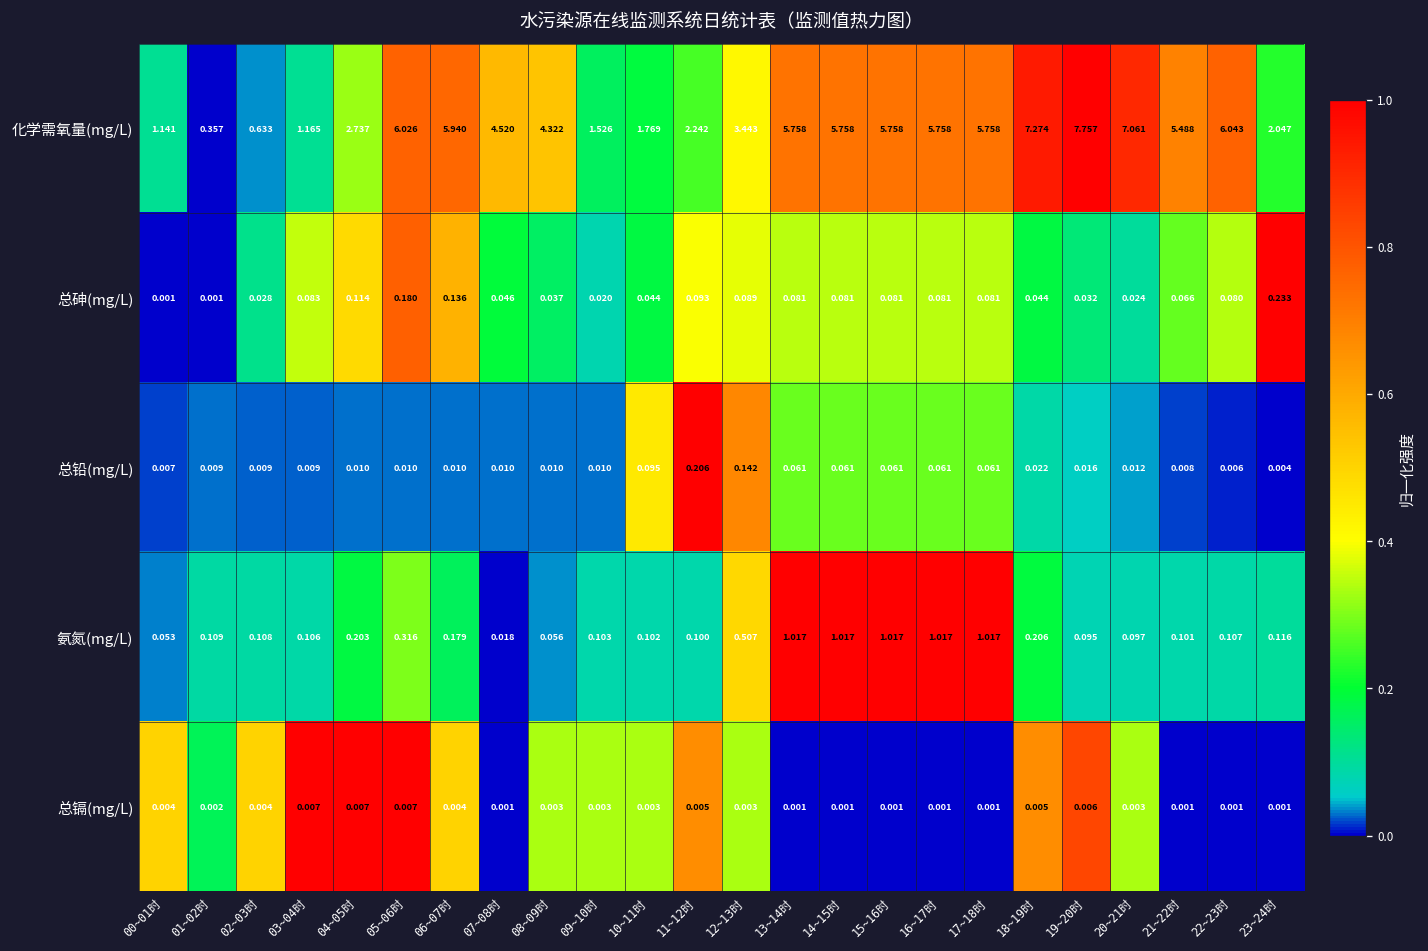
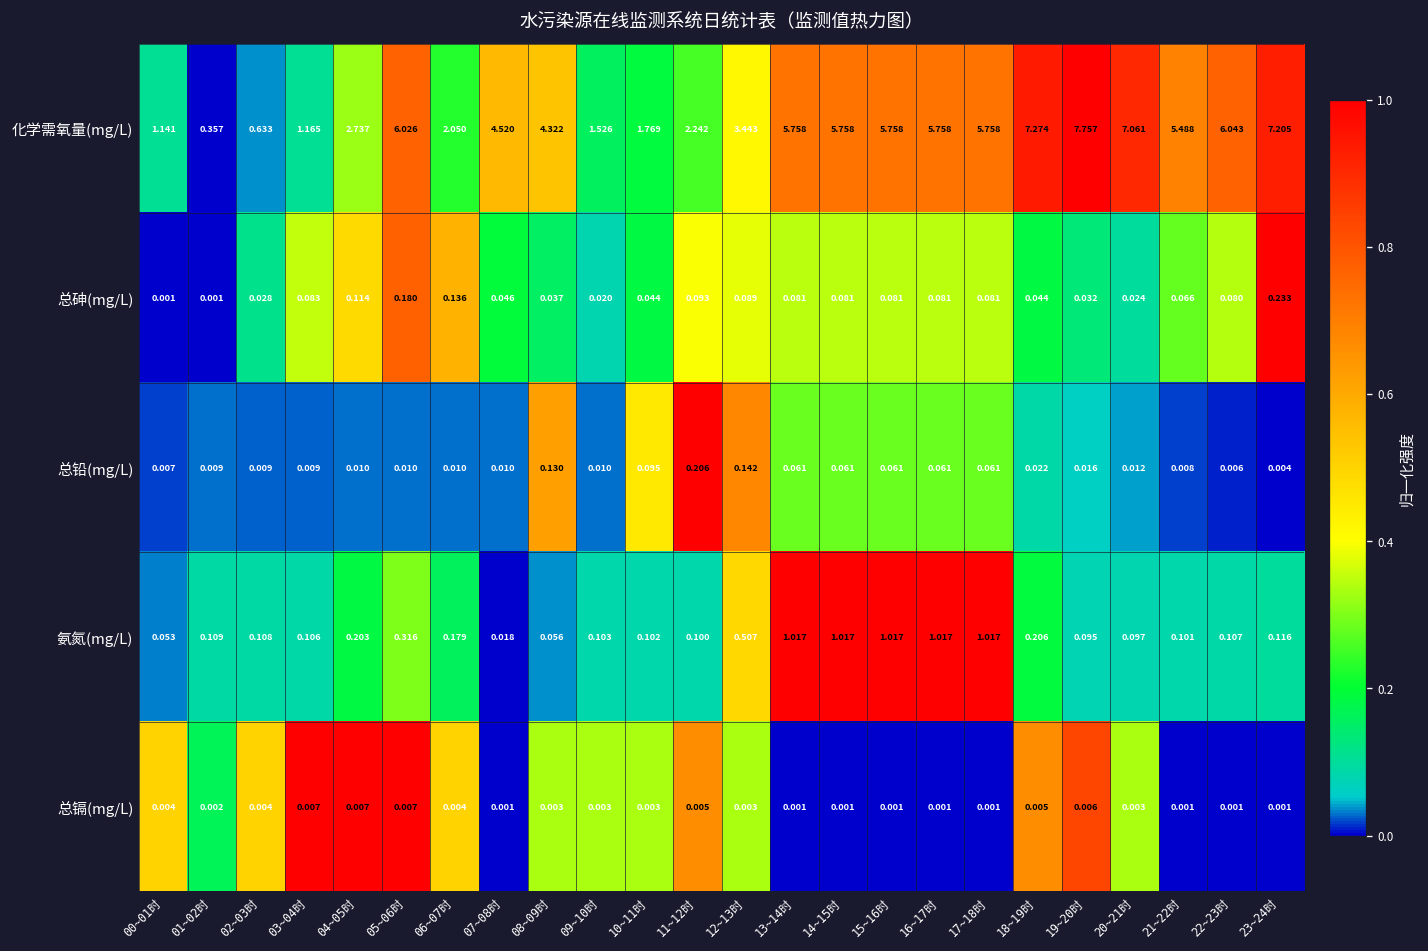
  {
    "化学需氧量(mg/L)": {
      "00~01时": 1.141,
      "01~02时": 0.357,
      "02~03时": 0.633,
      "03~04时": 1.165,
      "04~05时": 2.737,
      "05~06时": 6.026,
-     "06~07时": 5.940,
+     "06~07时": 2.050,
      "07~08时": 4.520,
      "08~09时": 4.322,
      "09~10时": 1.526,
      "10~11时": 1.769,
      "11~12时": 2.242,
      "12~13时": 3.443,
      "13~14时": 5.758,
      "14~15时": 5.758,
      "15~16时": 5.758,
      "16~17时": 5.758,
      "17~18时": 5.758,
      "18~19时": 7.274,
      "19~20时": 7.757,
      "20~21时": 7.061,
      "21~22时": 5.488,
      "22~23时": 6.043,
-     "23~24时": 2.047
+     "23~24时": 7.205
    },
    "总砷(mg/L)": {
      "00~01时": 0.001,
      "01~02时": 0.001,
      "02~03时": 0.028,
      "03~04时": 0.083,
      "04~05时": 0.114,
      "05~06时": 0.180,
      "06~07时": 0.136,
      "07~08时": 0.046,
      "08~09时": 0.037,
      "09~10时": 0.020,
      "10~11时": 0.044,
      "11~12时": 0.093,
      "12~13时": 0.089,
      "13~14时": 0.081,
      "14~15时": 0.081,
      "15~16时": 0.081,
      "16~17时": 0.081,
      "17~18时": 0.081,
      "18~19时": 0.044,
      "19~20时": 0.032,
      "20~21时": 0.024,
      "21~22时": 0.066,
      "22~23时": 0.080,
      "23~24时": 0.233
    },
    "总铅(mg/L)": {
      "00~01时": 0.007,
      "01~02时": 0.009,
      "02~03时": 0.009,
      "03~04时": 0.009,
      "04~05时": 0.010,
      "05~06时": 0.010,
      "06~07时": 0.010,
      "07~08时": 0.010,
-     "08~09时": 0.010,
+     "08~09时": 0.130,
      "09~10时": 0.010,
      "10~11时": 0.095,
      "11~12时": 0.206,
      "12~13时": 0.142,
      "13~14时": 0.061,
      "14~15时": 0.061,
      "15~16时": 0.061,
      "16~17时": 0.061,
      "17~18时": 0.061,
      "18~19时": 0.022,
      "19~20时": 0.016,
      "20~21时": 0.012,
      "21~22时": 0.008,
      "22~23时": 0.006,
      "23~24时": 0.004
    },
    "氨氮(mg/L)": {
      "00~01时": 0.053,
      "01~02时": 0.109,
      "02~03时": 0.108,
      "03~04时": 0.106,
      "04~05时": 0.203,
      "05~06时": 0.316,
      "06~07时": 0.179,
      "07~08时": 0.018,
      "08~09时": 0.056,
      "09~10时": 0.103,
      "10~11时": 0.102,
      "11~12时": 0.100,
      "12~13时": 0.507,
      "13~14时": 1.017,
      "14~15时": 1.017,
      "15~16时": 1.017,
      "16~17时": 1.017,
      "17~18时": 1.017,
      "18~19时": 0.206,
      "19~20时": 0.095,
      "20~21时": 0.097,
      "21~22时": 0.101,
      "22~23时": 0.107,
      "23~24时": 0.116
    },
    "总镉(mg/L)": {
      "00~01时": 0.004,
      "01~02时": 0.002,
      "02~03时": 0.004,
      "03~04时": 0.007,
      "04~05时": 0.007,
      "05~06时": 0.007,
      "06~07时": 0.004,
      "07~08时": 0.001,
      "08~09时": 0.003,
      "09~10时": 0.003,
      "10~11时": 0.003,
      "11~12时": 0.005,
      "12~13时": 0.003,
      "13~14时": 0.001,
      "14~15时": 0.001,
      "15~16时": 0.001,
      "16~17时": 0.001,
      "17~18时": 0.001,
      "18~19时": 0.005,
      "19~20时": 0.006,
      "20~21时": 0.003,
      "21~22时": 0.001,
      "22~23时": 0.001,
      "23~24时": 0.001
    }
  }
